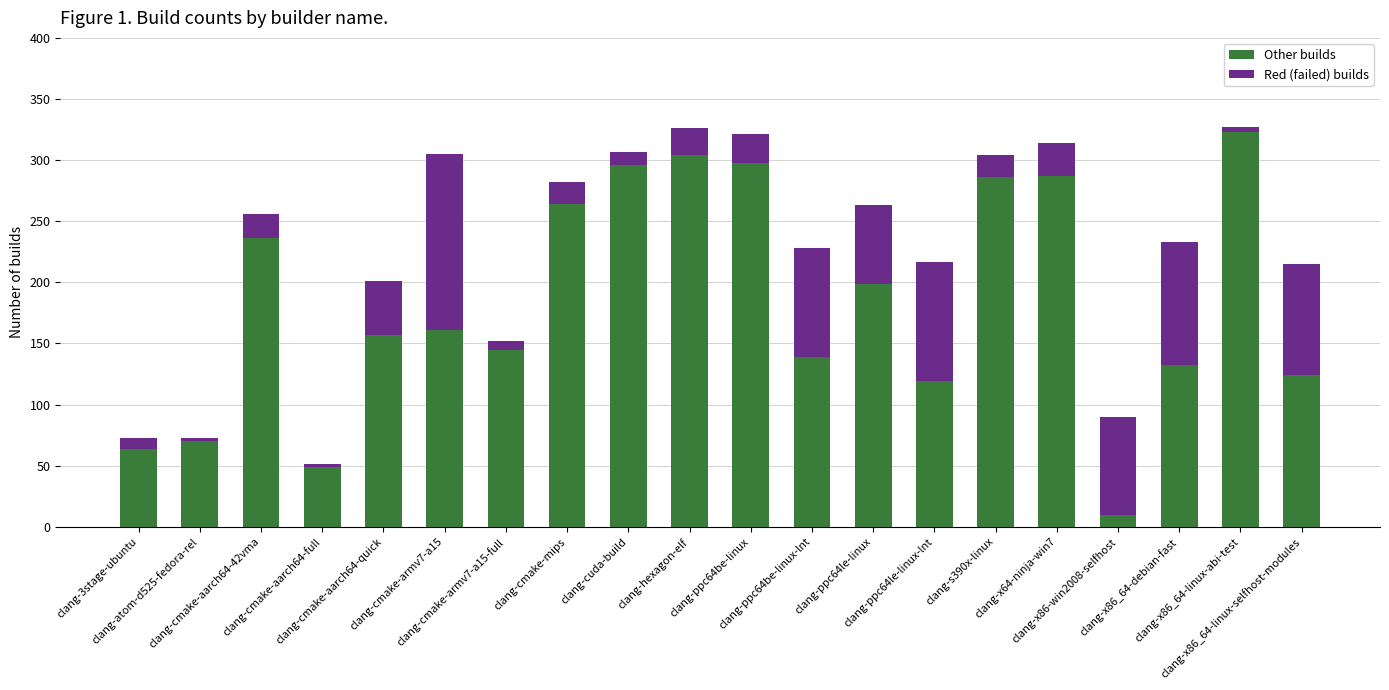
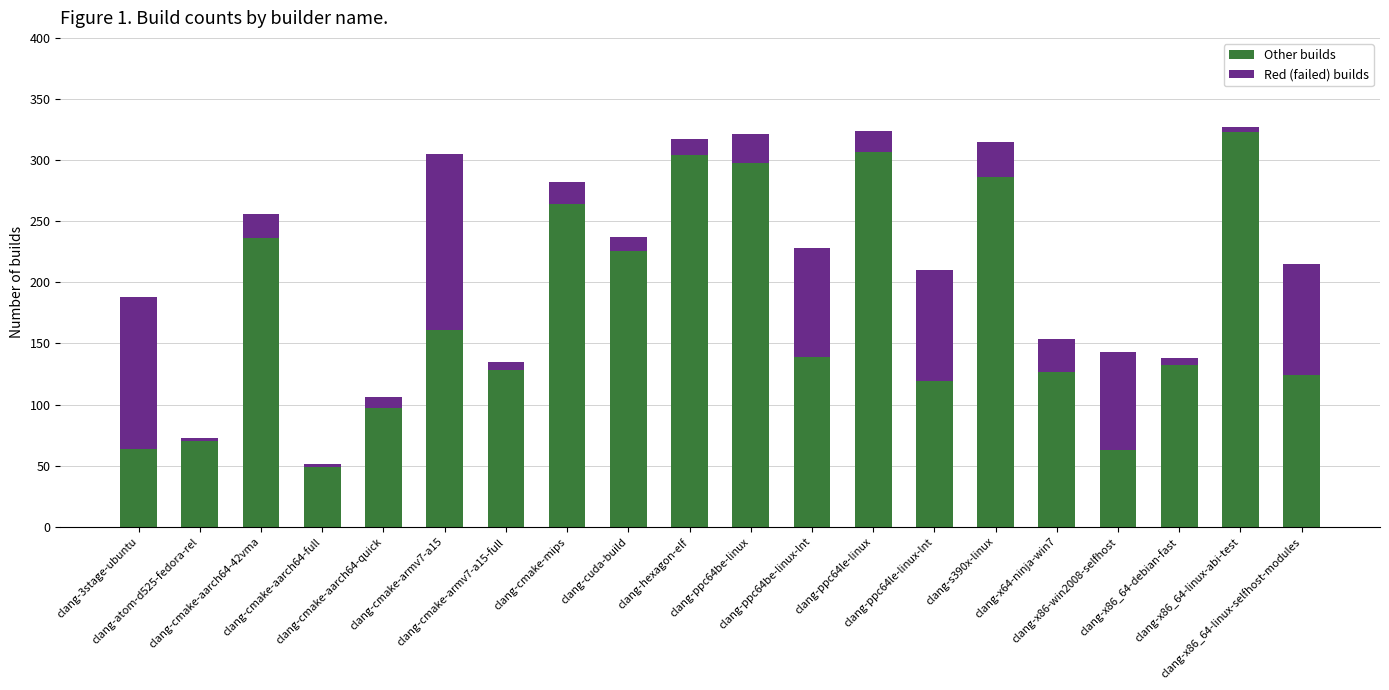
  {
    "Other builds": {
      "clang-3stage-ubuntu": 64,
      "clang-atom-d525-fedora-rel": 70,
      "clang-cmake-aarch64-42vma": 236,
      "clang-cmake-aarch64-full": 49,
-     "clang-cmake-aarch64-quick": 157,
+     "clang-cmake-aarch64-quick": 97,
      "clang-cmake-armv7-a15": 161,
-     "clang-cmake-armv7-a15-full": 145,
+     "clang-cmake-armv7-a15-full": 128,
      "clang-cmake-mips": 264,
-     "clang-cuda-build": 296,
+     "clang-cuda-build": 226,
      "clang-hexagon-elf": 304,
      "clang-ppc64be-linux": 298,
      "clang-ppc64be-linux-lnt": 139,
-     "clang-ppc64le-linux": 199,
+     "clang-ppc64le-linux": 307,
      "clang-ppc64le-linux-lnt": 119,
      "clang-s390x-linux": 286,
-     "clang-x64-ninja-win7": 287,
-     "clang-x86-win2008-selfhost": 10,
+     "clang-x64-ninja-win7": 127,
+     "clang-x86-win2008-selfhost": 63,
      "clang-x86_64-debian-fast": 132,
      "clang-x86_64-linux-abi-test": 323,
      "clang-x86_64-linux-selfhost-modules": 124
    },
    "Red (failed) builds": {
-     "clang-3stage-ubuntu": 9,
+     "clang-3stage-ubuntu": 124,
      "clang-atom-d525-fedora-rel": 3,
      "clang-cmake-aarch64-42vma": 20,
-     "clang-cmake-aarch64-quick": 44,
+     "clang-cmake-aarch64-quick": 9,
      "clang-cmake-armv7-a15": 144,
      "clang-cmake-armv7-a15-full": 7,
      "clang-cmake-mips": 18,
      "clang-cuda-build": 11,
-     "clang-hexagon-elf": 22,
+     "clang-hexagon-elf": 13,
      "clang-ppc64be-linux": 23,
      "clang-ppc64be-linux-lnt": 89,
-     "clang-ppc64le-linux": 64,
-     "clang-ppc64le-linux-lnt": 98,
-     "clang-s390x-linux": 18,
+     "clang-ppc64le-linux": 17,
+     "clang-ppc64le-linux-lnt": 91,
+     "clang-s390x-linux": 29,
      "clang-x64-ninja-win7": 27,
      "clang-x86-win2008-selfhost": 80,
-     "clang-x86_64-debian-fast": 101,
+     "clang-x86_64-debian-fast": 6,
      "clang-x86_64-linux-abi-test": 4,
      "clang-x86_64-linux-selfhost-modules": 91
    }
  }
